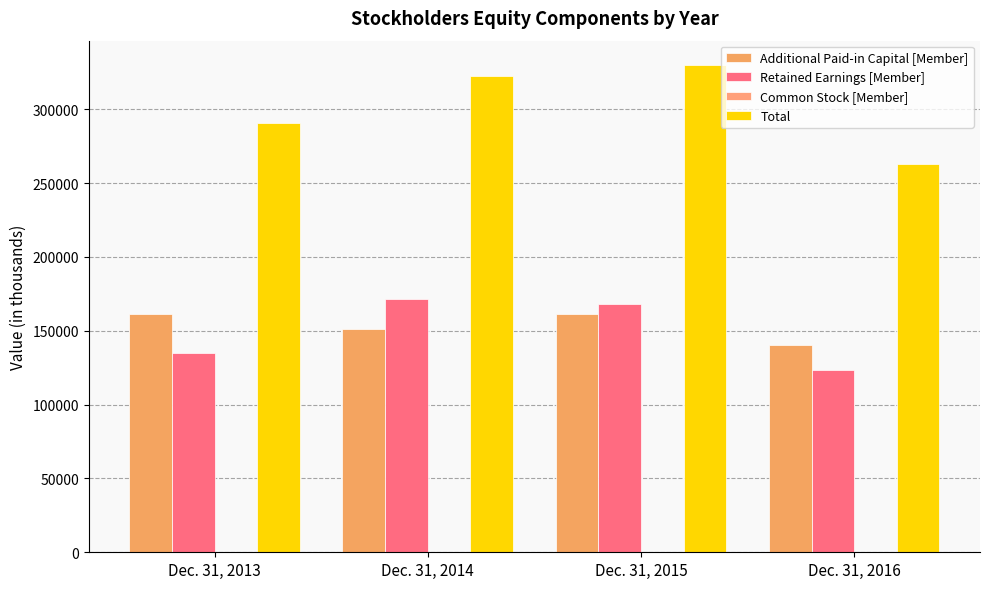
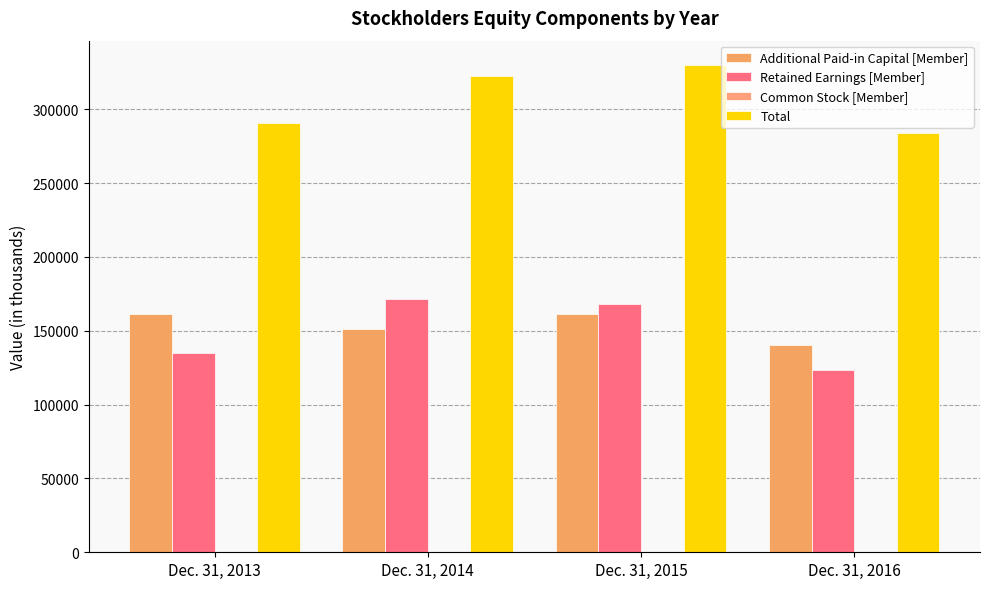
  {
    "Total": {
      "Dec. 31, 2013": 290000,
      "Dec. 31, 2014": 323000,
      "Dec. 31, 2015": 330000,
-     "Dec. 31, 2016": 263000
+     "Dec. 31, 2016": 284000
    }
  }
